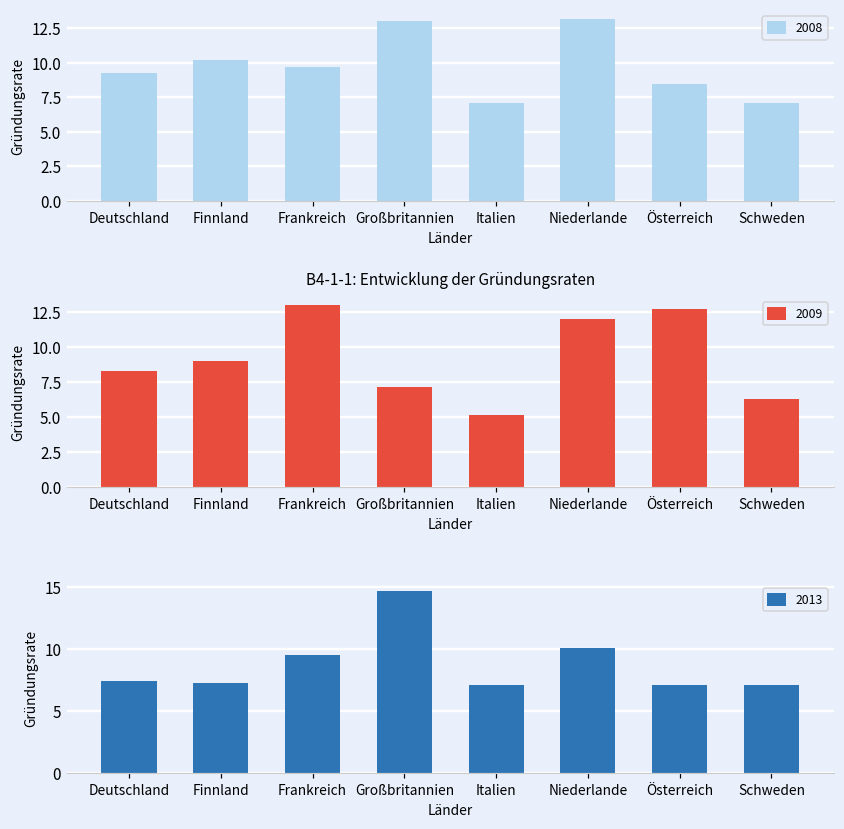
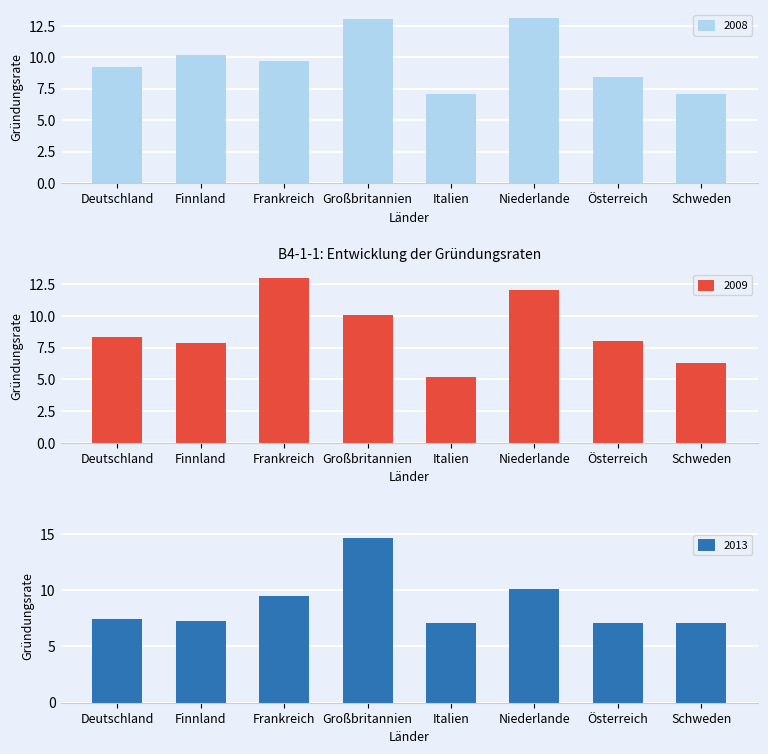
  {
    "B4-1-1: Entwicklung der Gründungsraten": {
      "Deutschland": 8.3,
-     "Finnland": 9.0,
+     "Finnland": 7.9,
      "Frankreich": 13.0,
-     "Großbritannien": 7.2,
+     "Großbritannien": 10.1,
      "Italien": 5.2,
      "Niederlande": 12.0,
-     "Österreich": 12.7,
+     "Österreich": 8.0,
      "Schweden": 6.3
    }
  }
